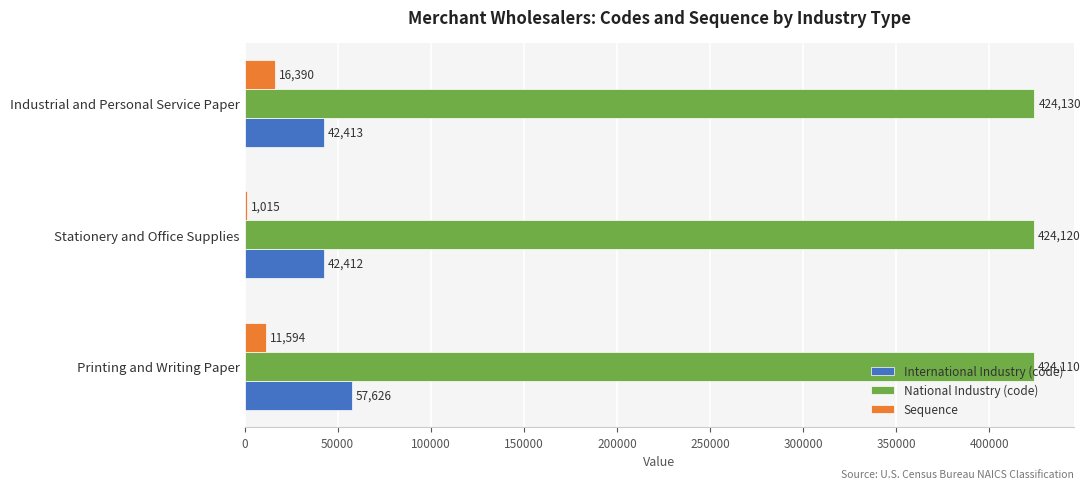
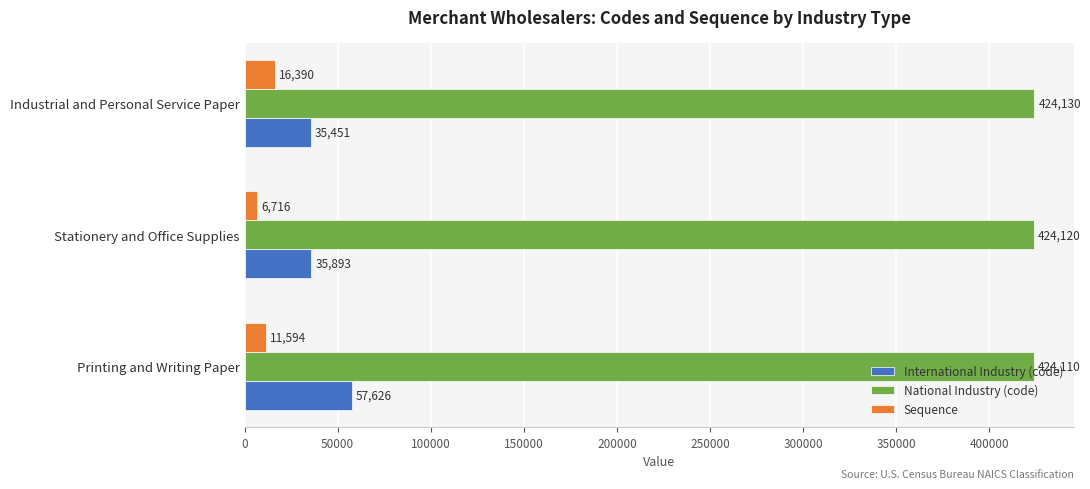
  {
    "International Industry (code)": {
-     "Industrial and Personal Service Paper": "42,413",
-     "Stationery and Office Supplies": "42,412",
+     "Industrial and Personal Service Paper": "35,451",
+     "Stationery and Office Supplies": "35,893",
      "Printing and Writing Paper": "57,626"
    },
    "National Industry (code)": {
      "Industrial and Personal Service Paper": "424,130",
      "Stationery and Office Supplies": "424,120",
      "Printing and Writing Paper": "424,110"
    },
    "Sequence": {
      "Industrial and Personal Service Paper": "16,390",
-     "Stationery and Office Supplies": "1,015",
+     "Stationery and Office Supplies": "6,716",
      "Printing and Writing Paper": "11,594"
    }
  }
